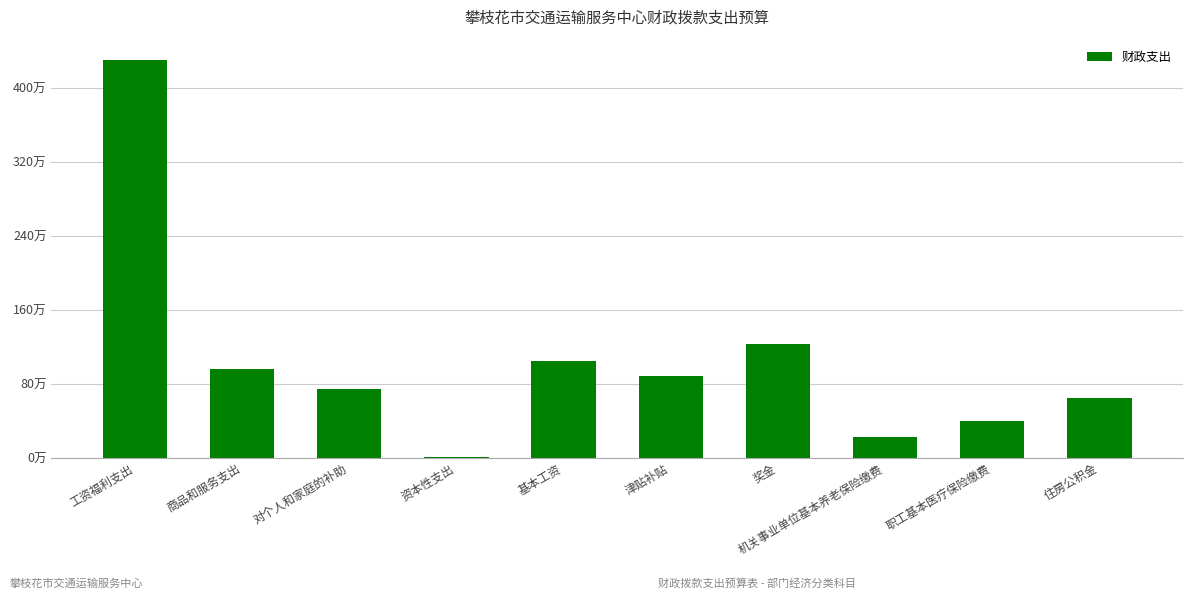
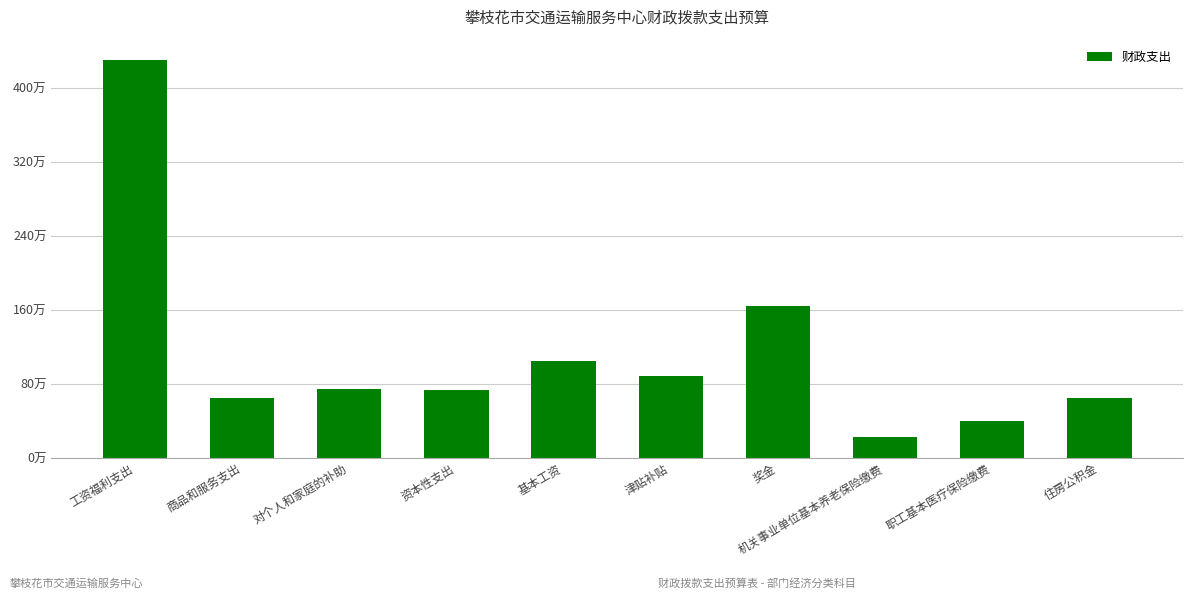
  {
    "工资福利支出": "430万",
-   "商品和服务支出": "100万",
+   "商品和服务支出": "60万",
    "对个人和家庭的补助": "70万",
-   "资本性支出": "0万",
+   "资本性支出": "70万",
    "基本工资": "100万",
    "津贴补贴": "90万",
-   "奖金": "120万",
+   "奖金": "160万",
    "机关事业单位基本养老保险缴费": "20万",
    "职工基本医疗保险缴费": "40万",
    "住房公积金": "60万"
  }
